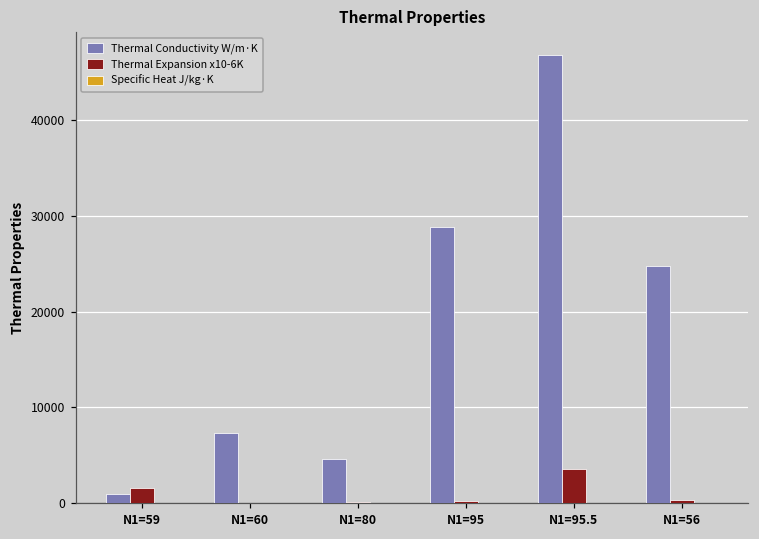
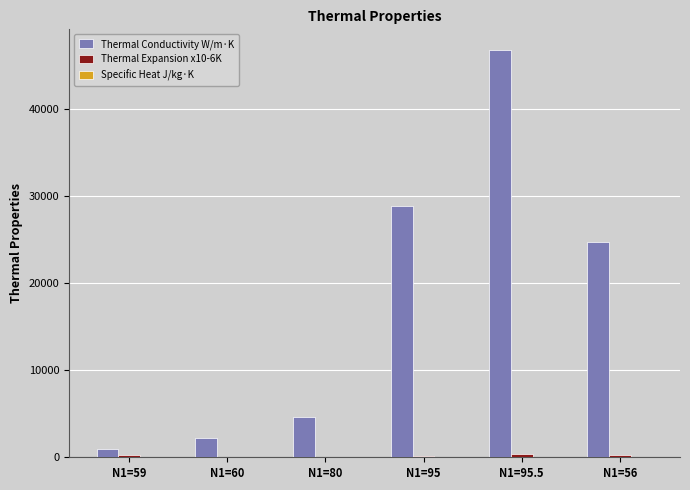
  {
    "Thermal Conductivity W/m·K": {
      "N1=59": 1000,
-     "N1=60": 7000,
+     "N1=60": 2000,
      "N1=80": 5000,
      "N1=95": 29000,
      "N1=95.5": 47000,
      "N1=56": 25000
    },
    "Thermal Expansion x10-6K": {
-     "N1=59": 2000,
-     "N1=95.5": 4000
+     "N1=59": 0,
+     "N1=95.5": 0
    }
  }
